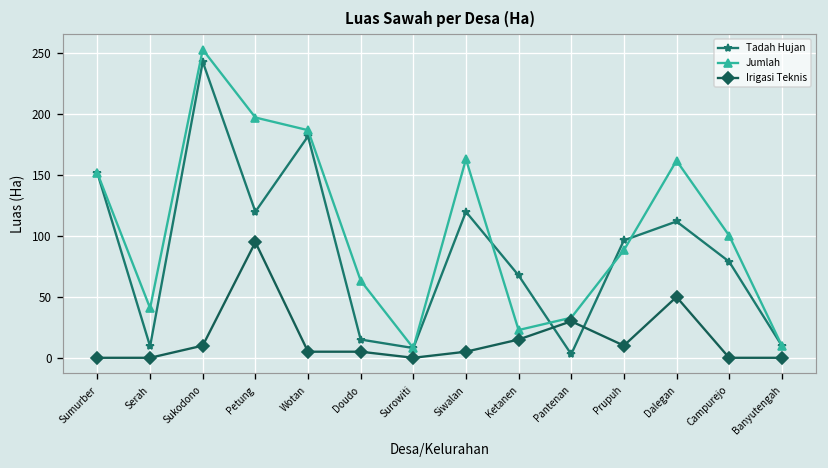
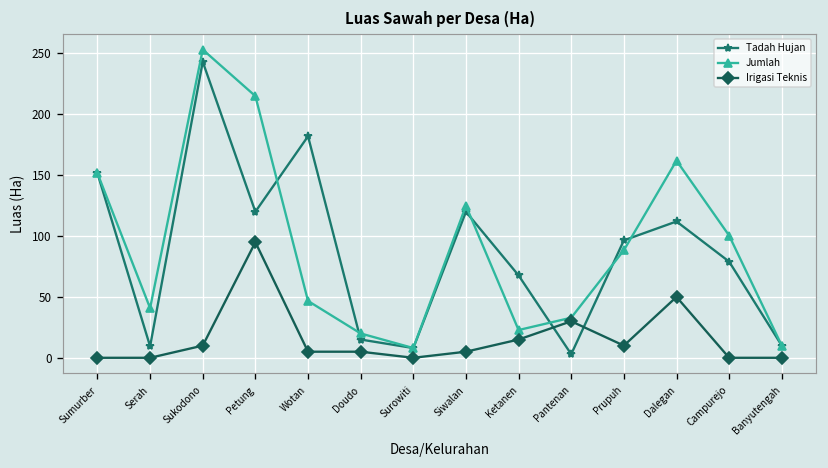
  {
    "Jumlah": {
      "Serah": 41,
      "Sukodono": 253,
-     "Petung": 197,
-     "Wotan": 187,
-     "Doudo": 63,
-     "Siwalan": 163,
+     "Petung": 215,
+     "Wotan": 47,
+     "Doudo": 20,
+     "Siwalan": 125,
      "Ketanen": 23,
      "Pantenan": 33,
      "Prupuh": 88,
      "Dalegan": 162,
      "Campurejo": 100
    }
  }
